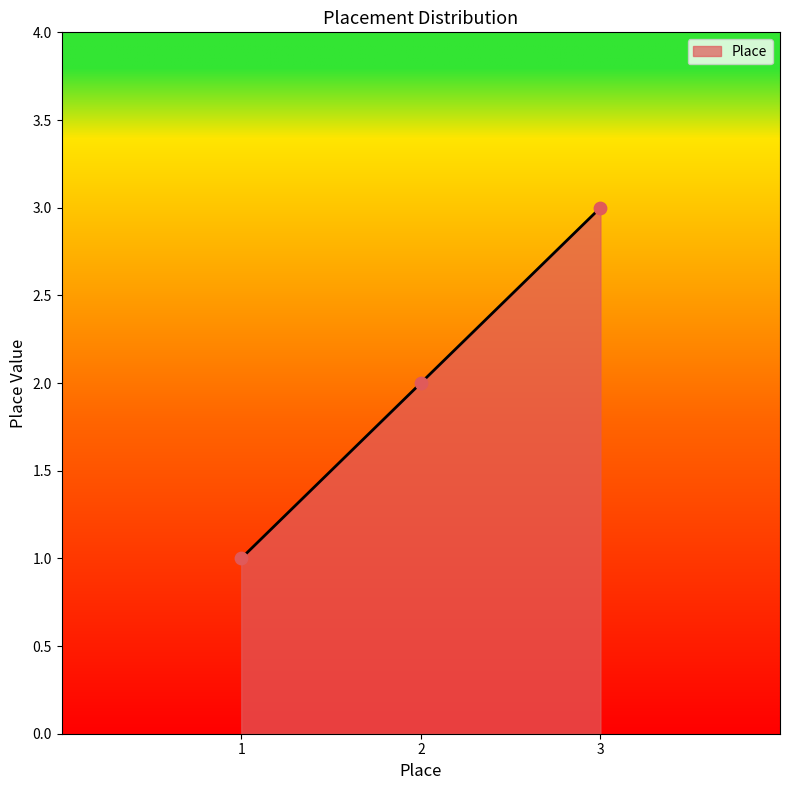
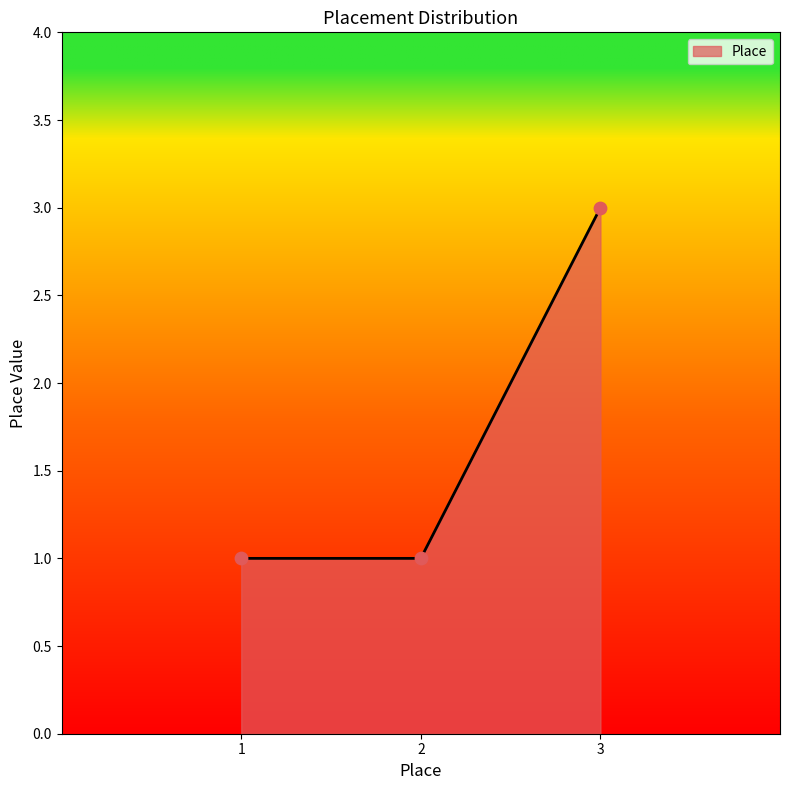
  {
    "1": 1,
-   "2": 2,
+   "2": 1,
    "3": 3
  }
